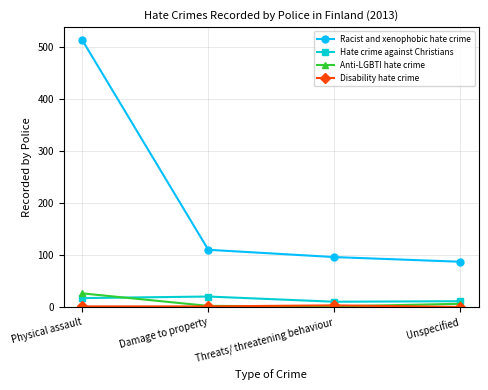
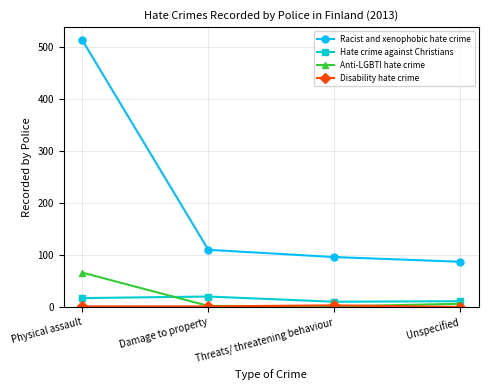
  {
    "Anti-LGBTI hate crime": {
-     "Physical assault": 30,
+     "Physical assault": 70,
      "Unspecified": 10
    },
    "Disability hate crime": {
      "Physical assault": 0,
      "Unspecified": 0
    }
  }
